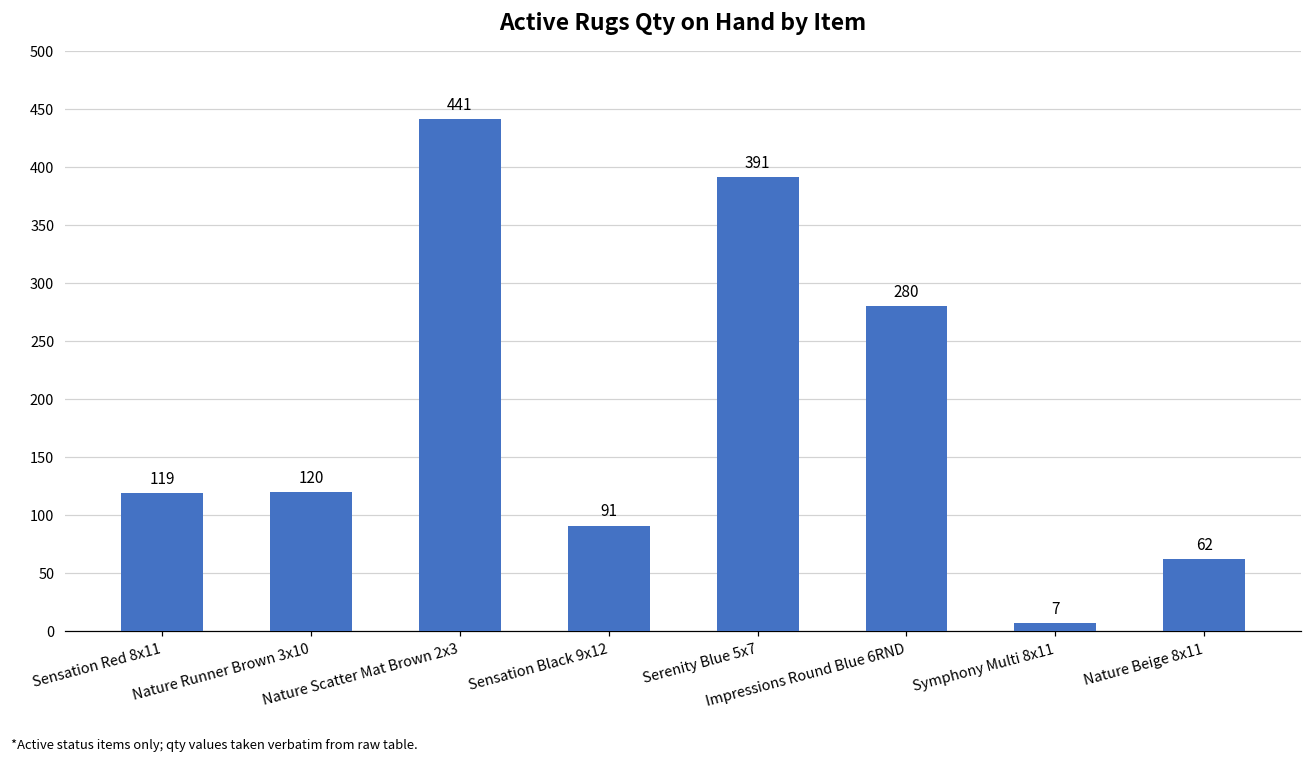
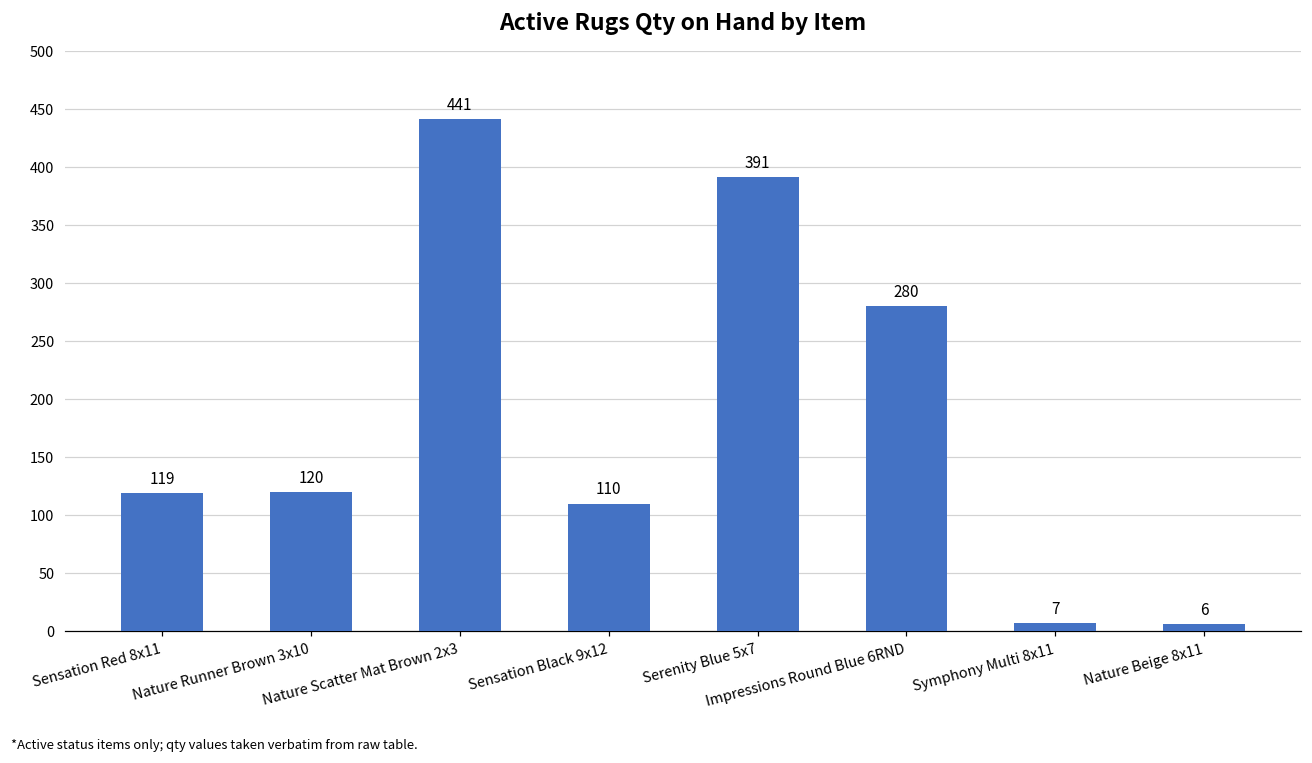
  {
    "Sensation Red 8x11": 119,
    "Nature Runner Brown 3x10": 120,
    "Nature Scatter Mat Brown 2x3": 441,
-   "Sensation Black 9x12": 91,
+   "Sensation Black 9x12": 110,
    "Serenity Blue 5x7": 391,
    "Impressions Round Blue 6RND": 280,
    "Symphony Multi 8x11": 7,
-   "Nature Beige 8x11": 62
+   "Nature Beige 8x11": 6
  }
